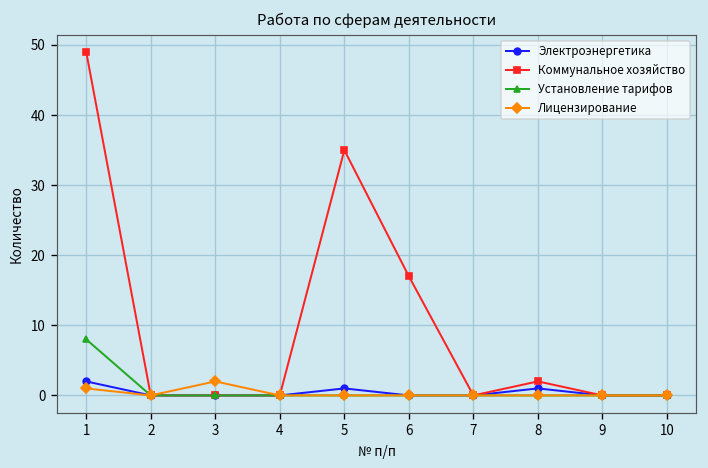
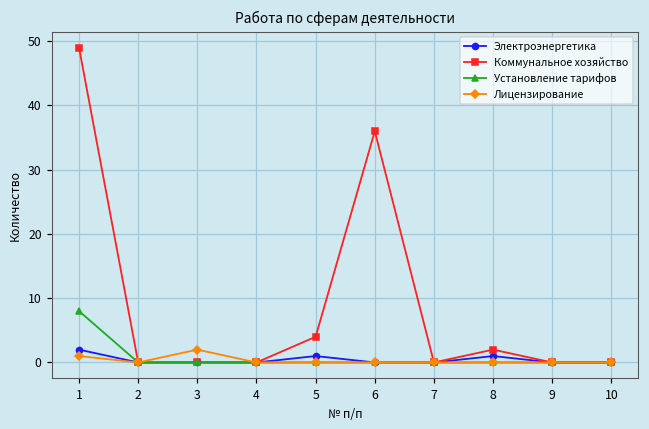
  {
    "Электроэнергетика": {
      "1": 2,
      "5": 1,
      "8": 1
    },
    "Коммунальное хозяйство": {
      "1": 49,
-     "5": 35,
-     "6": 17,
+     "5": 4,
+     "6": 36,
      "8": 2
    },
    "Установление тарифов": {
      "1": 8
    },
    "Лицензирование": {
      "1": 1,
      "3": 2
    }
  }
